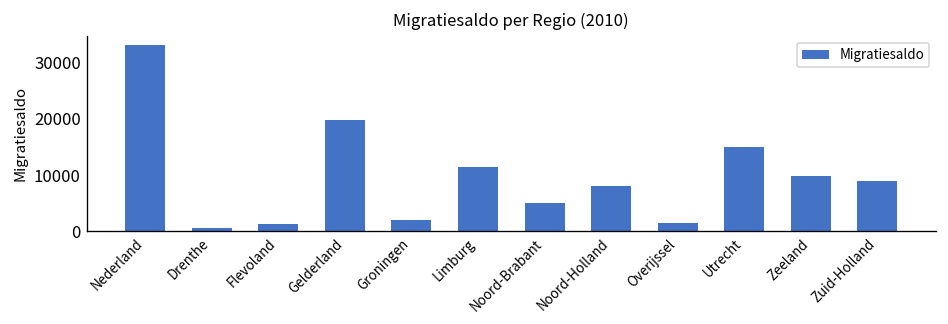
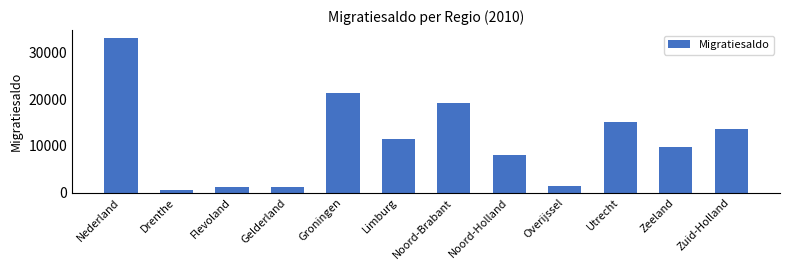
  {
    "Nederland": 33000,
    "Drenthe": 1000,
    "Flevoland": 1000,
-   "Gelderland": 20000,
-   "Groningen": 2000,
+   "Gelderland": 1000,
+   "Groningen": 21000,
    "Limburg": 11000,
-   "Noord-Brabant": 5000,
+   "Noord-Brabant": 19000,
    "Noord-Holland": 8000,
    "Overijssel": 1000,
    "Utrecht": 15000,
    "Zeeland": 10000,
-   "Zuid-Holland": 9000
+   "Zuid-Holland": 14000
  }
